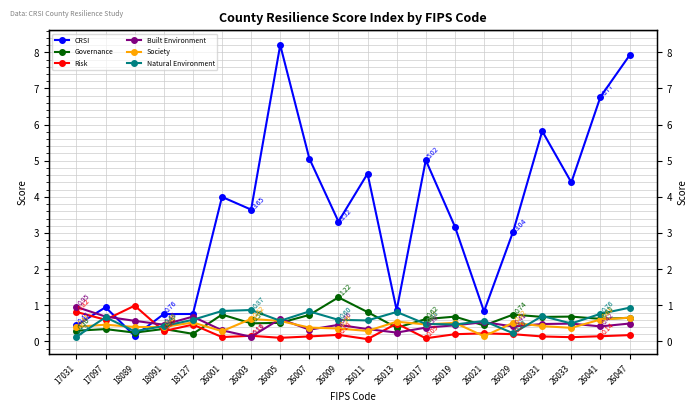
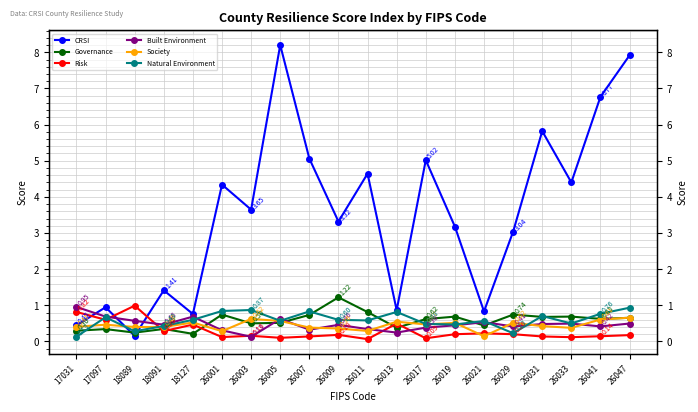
  {
    "CRSI": {
-     "18091": 0.76,
-     "26001": 4.0,
+     "18091": 1.41,
+     "26001": 4.3,
      "26003": 3.65,
      "26009": 3.32,
      "26017": 5.02,
      "26029": 3.04,
      "26041": 6.77
    },
    "Governance": {
      "26009": 1.22
    },
    "Risk": {
      "18089": 1.0,
      "26001": 0.1,
      "26005": 0.1,
      "26007": 0.1,
      "26011": 0.1,
      "26019": 0.2,
      "26021": 0.2,
      "26031": 0.1,
      "26033": 0.1,
      "26047": 0.2
    },
    "Built Environment": {
      "18089": 0.6,
      "18127": 0.7,
      "26013": 0.2,
      "26047": 0.5
    },
    "Society": {
      "17097": 0.5,
      "26021": 0.1,
      "26033": 0.4
    },
    "Natural Environment": {
      "18127": 0.6,
      "26001": 0.8,
      "26007": 0.8,
      "26011": 0.6,
      "26047": 0.9
    }
  }
